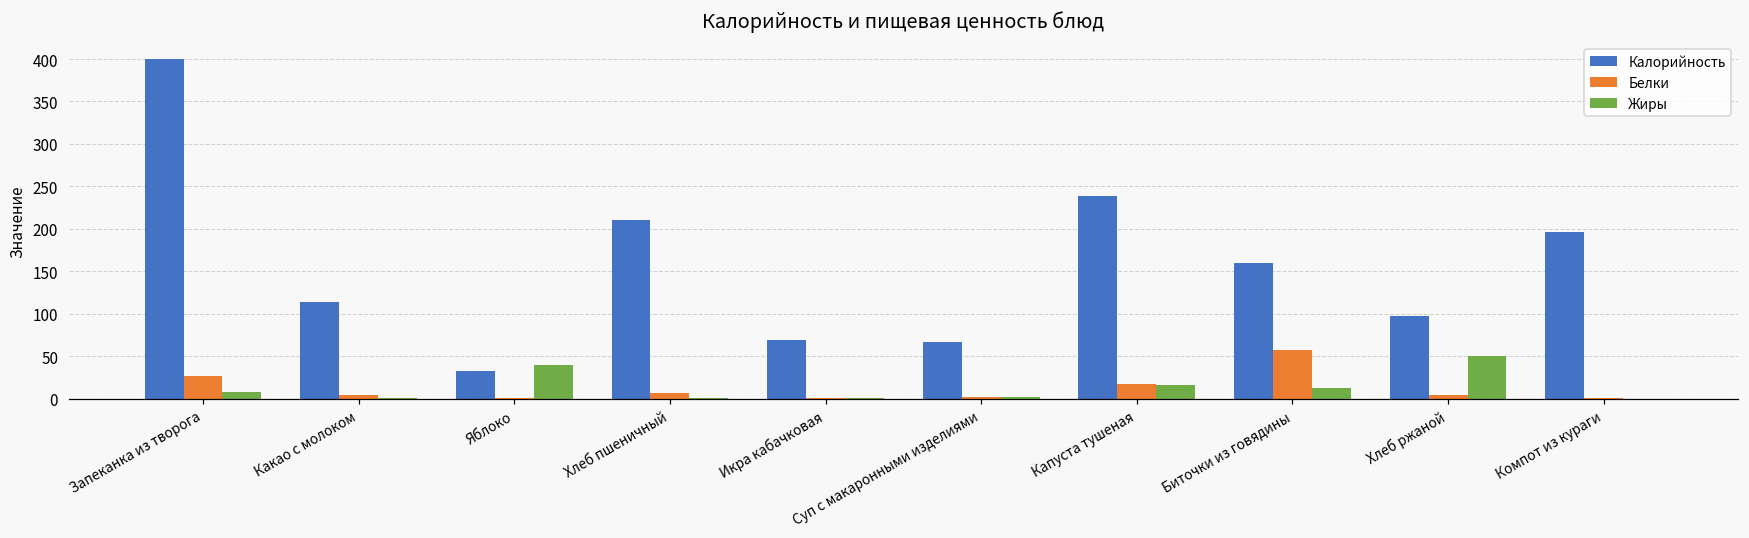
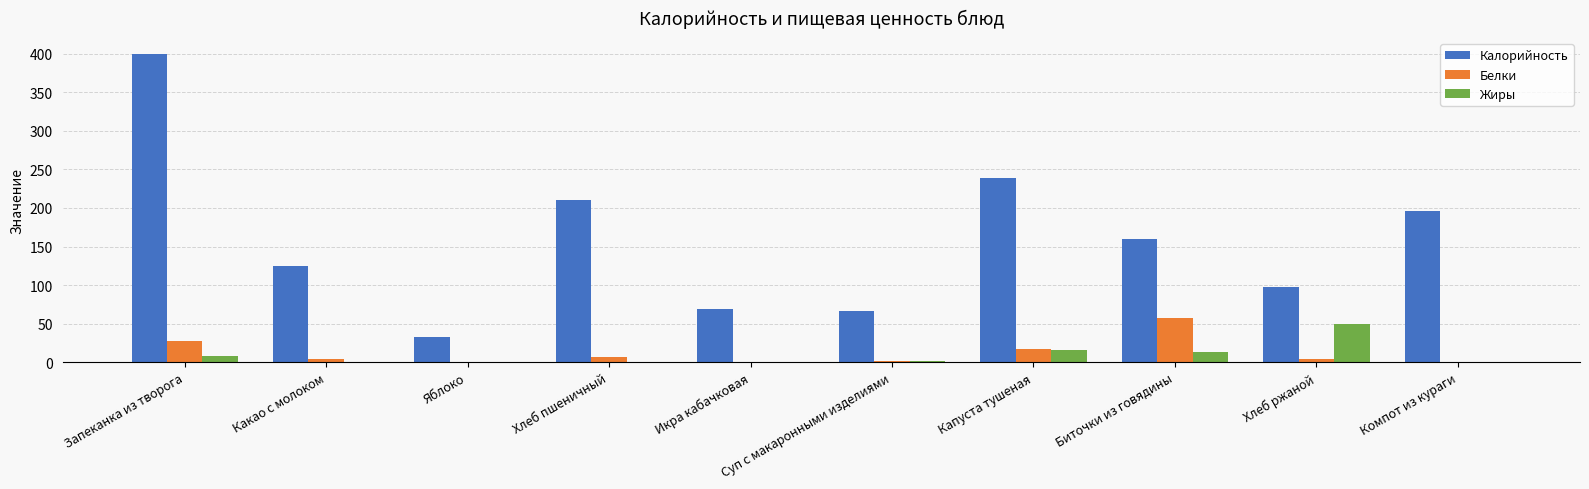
  {
    "Калорийность": {
      "Запеканка из творога": 400,
-     "Какао с молоком": 110,
+     "Какао с молоком": 130,
      "Яблоко": 30,
      "Хлеб пшеничный": 210,
      "Икра кабачковая": 70,
      "Суп с макаронными изделиями": 70,
      "Капуста тушеная": 240,
      "Биточки из говядины": 160,
      "Хлеб ржаной": 100,
      "Компот из кураги": 200
    },
    "Белки": {
      "Запеканка из творога": 30,
      "Какао с молоком": 0,
      "Хлеб пшеничный": 10,
      "Капуста тушеная": 20,
      "Биточки из говядины": 60,
      "Хлеб ржаной": 0
    },
    "Жиры": {
      "Запеканка из творога": 10,
-     "Яблоко": 40,
+     "Яблоко": 0,
      "Капуста тушеная": 20,
      "Биточки из говядины": 10,
      "Хлеб ржаной": 50,
      "Компот из кураги": 0
    }
  }
